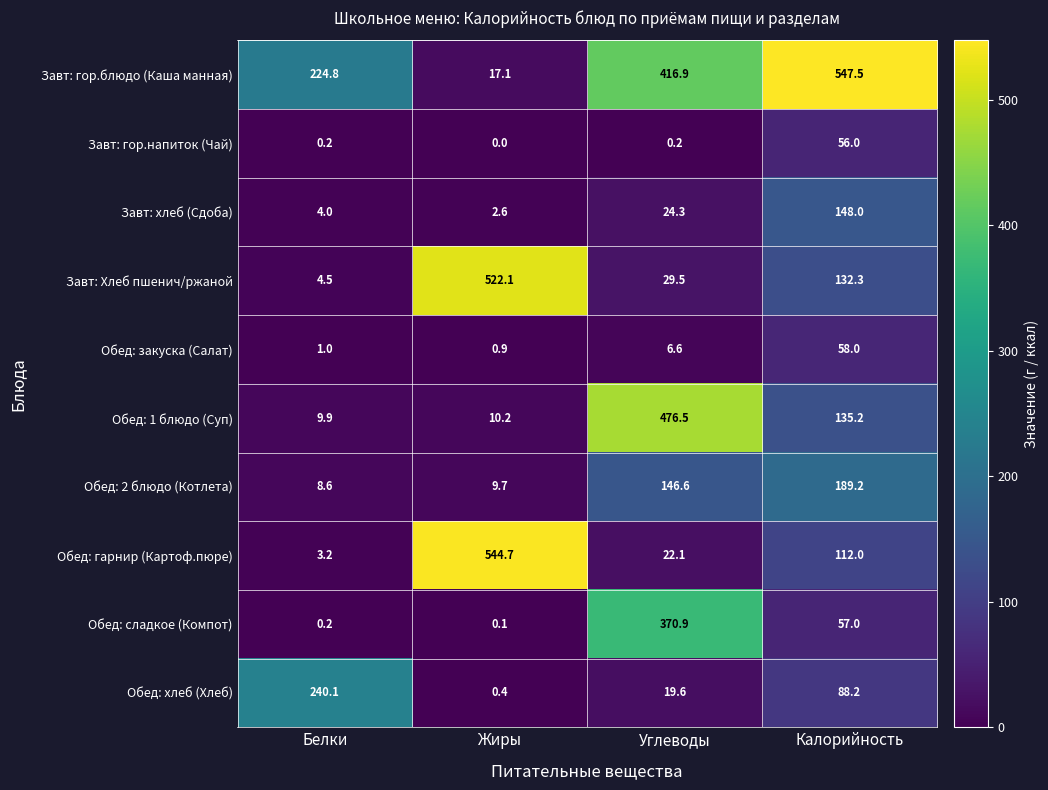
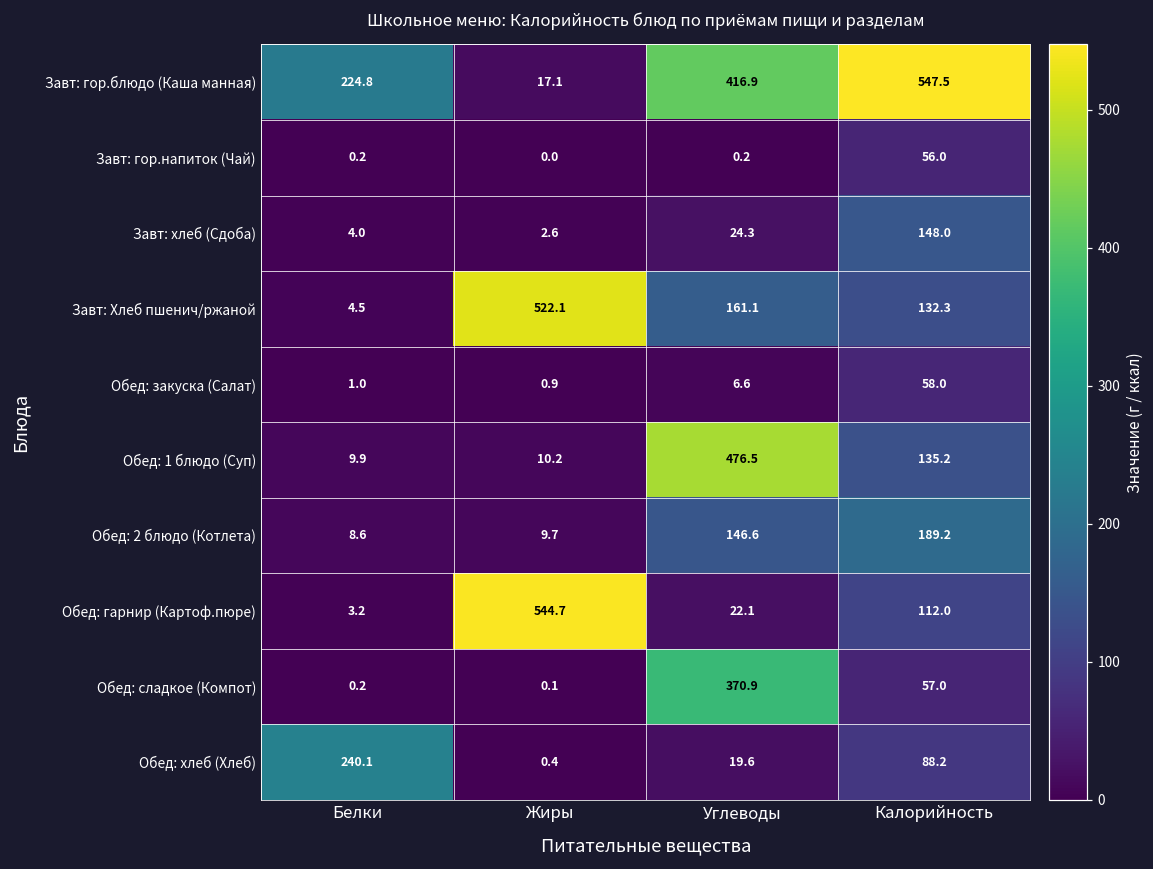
  {
    "Завт: гор.блюдо (Каша манная)": {
      "Белки": 224.8,
      "Жиры": 17.1,
      "Углеводы": 416.9,
      "Калорийность": 547.5
    },
    "Завт: гор.напиток (Чай)": {
      "Белки": 0.2,
      "Жиры": 0.0,
      "Углеводы": 0.2,
      "Калорийность": 56.0
    },
    "Завт: хлеб (Сдоба)": {
      "Белки": 4.0,
      "Жиры": 2.6,
      "Углеводы": 24.3,
      "Калорийность": 148.0
    },
    "Завт: Хлеб пшенич/ржаной": {
      "Белки": 4.5,
      "Жиры": 522.1,
-     "Углеводы": 29.5,
+     "Углеводы": 161.1,
      "Калорийность": 132.3
    },
    "Обед: закуска (Салат)": {
      "Белки": 1.0,
      "Жиры": 0.9,
      "Углеводы": 6.6,
      "Калорийность": 58.0
    },
    "Обед: 1 блюдо (Суп)": {
      "Белки": 9.9,
      "Жиры": 10.2,
      "Углеводы": 476.5,
      "Калорийность": 135.2
    },
    "Обед: 2 блюдо (Котлета)": {
      "Белки": 8.6,
      "Жиры": 9.7,
      "Углеводы": 146.6,
      "Калорийность": 189.2
    },
    "Обед: гарнир (Картоф.пюре)": {
      "Белки": 3.2,
      "Жиры": 544.7,
      "Углеводы": 22.1,
      "Калорийность": 112.0
    },
    "Обед: сладкое (Компот)": {
      "Белки": 0.2,
      "Жиры": 0.1,
      "Углеводы": 370.9,
      "Калорийность": 57.0
    },
    "Обед: хлеб (Хлеб)": {
      "Белки": 240.1,
      "Жиры": 0.4,
      "Углеводы": 19.6,
      "Калорийность": 88.2
    }
  }
